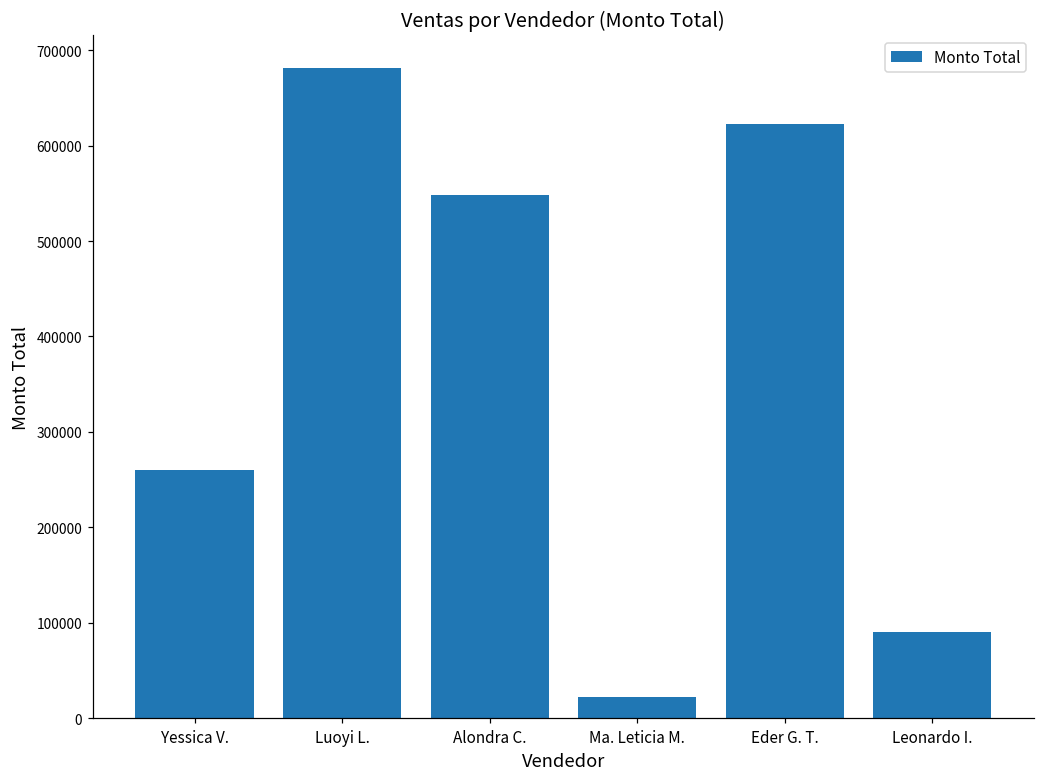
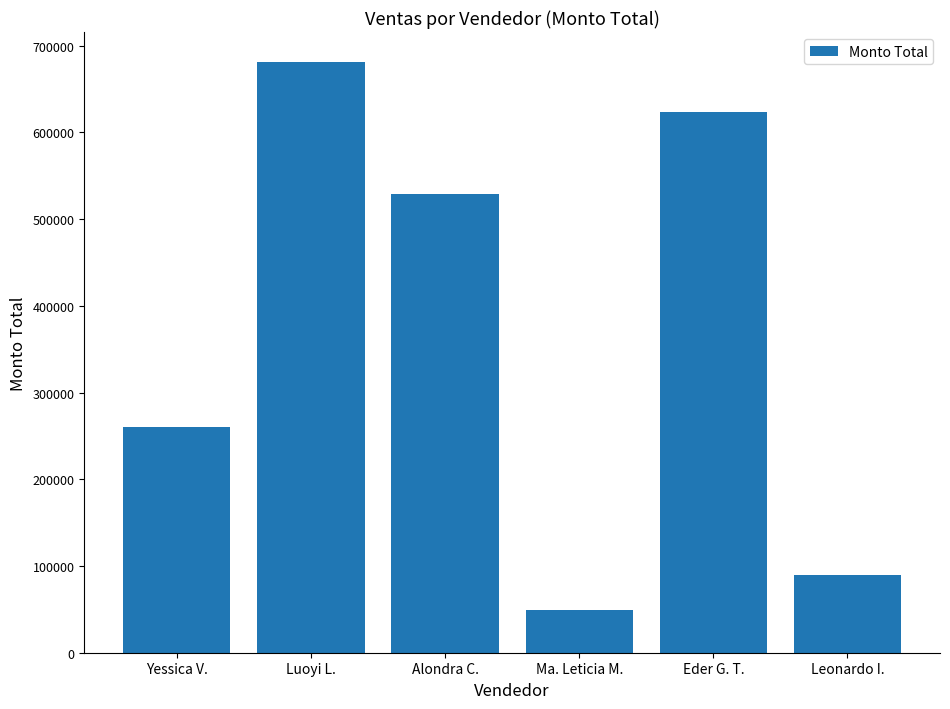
  {
    "Yessica V.": 260000,
    "Luoyi L.": 680000,
-   "Alondra C.": 550000,
-   "Ma. Leticia M.": 20000,
+   "Alondra C.": 530000,
+   "Ma. Leticia M.": 50000,
    "Eder G. T.": 620000,
    "Leonardo I.": 90000
  }
